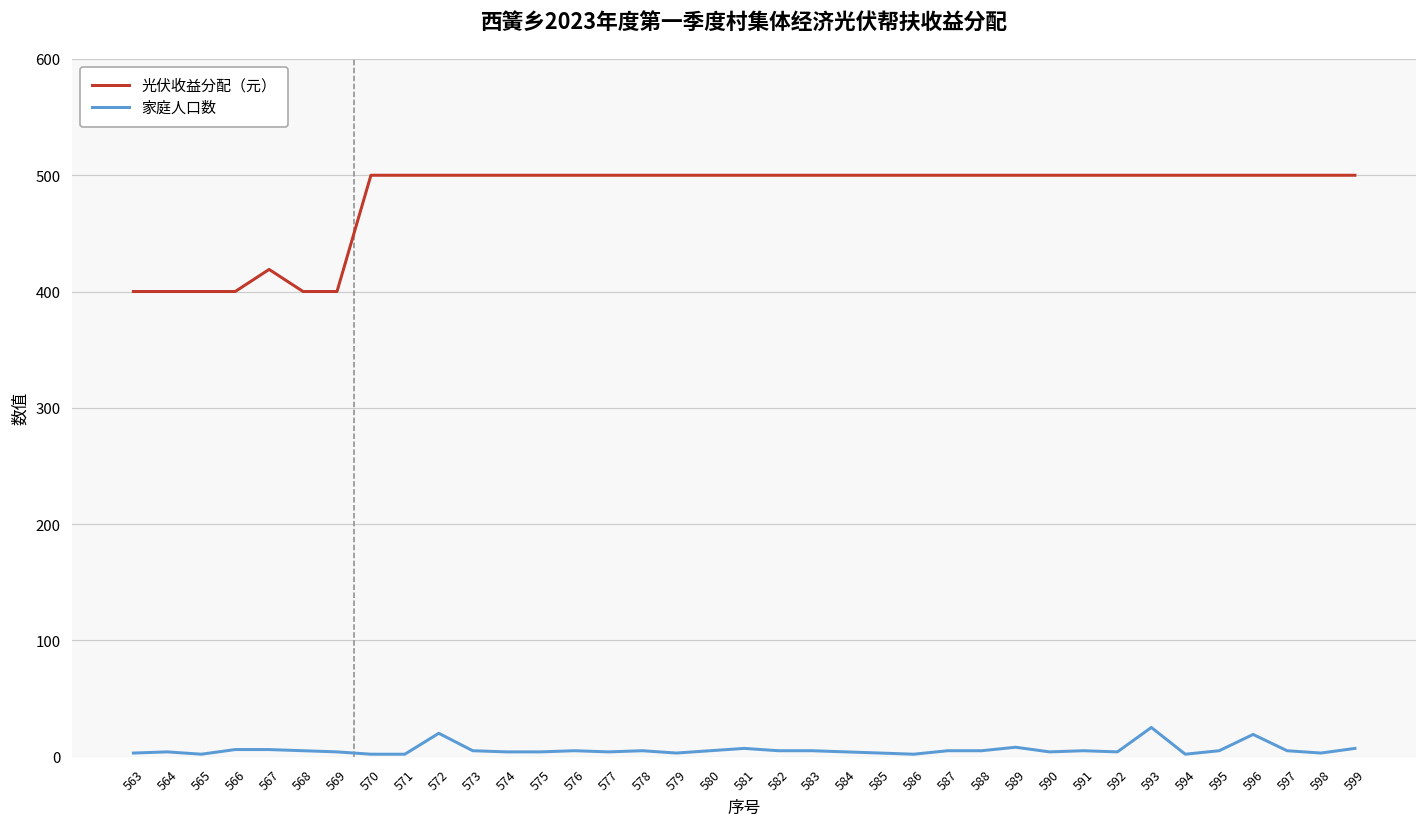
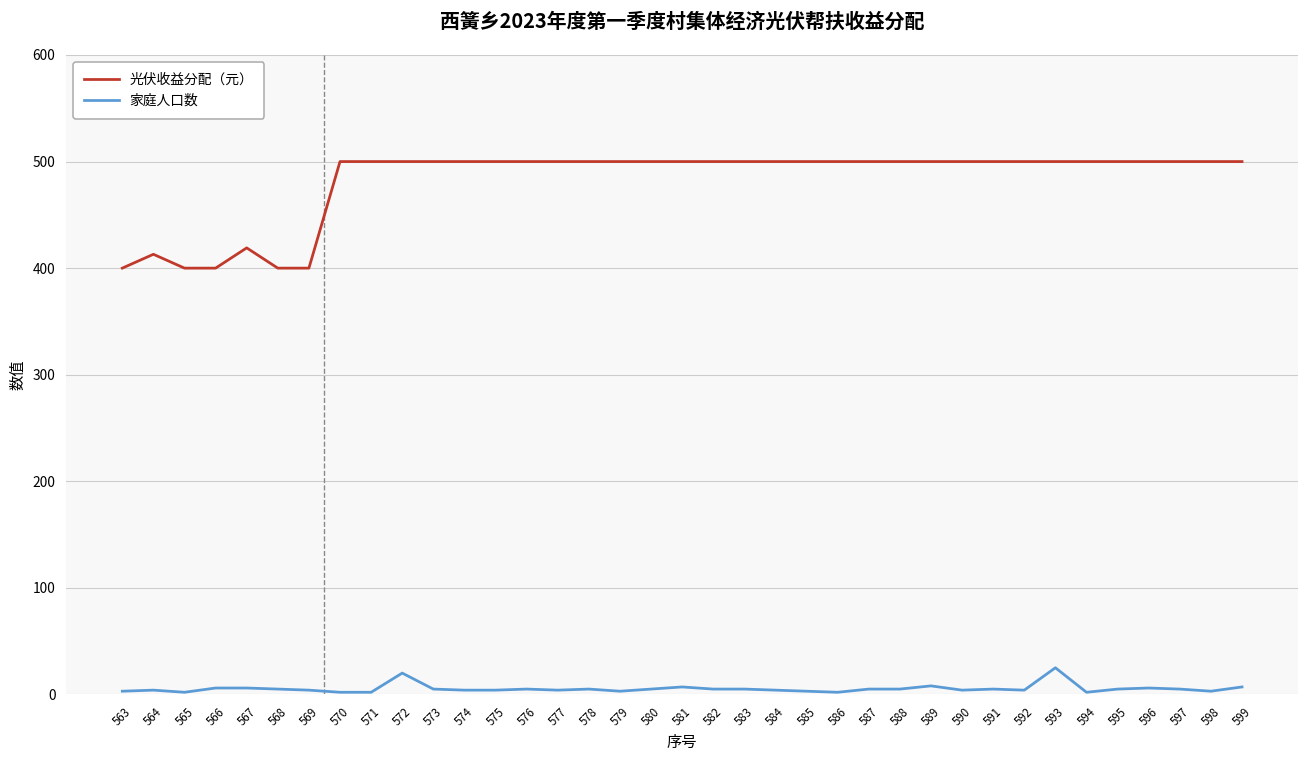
  {
    "光伏收益分配（元）": {
      "563": 400,
-     "564": 400,
+     "564": 410,
      "565": 400,
      "566": 400,
      "567": 420,
      "568": 400,
      "569": 400,
      "570": 500,
      "571": 500,
      "572": 500,
      "573": 500,
      "574": 500,
      "575": 500,
      "576": 500,
      "577": 500,
      "578": 500,
      "579": 500,
      "580": 500,
      "581": 500,
      "582": 500,
      "583": 500,
      "584": 500,
      "585": 500,
      "586": 500,
      "587": 500,
      "588": 500,
      "589": 500,
      "590": 500,
      "591": 500,
      "592": 500,
      "593": 500,
      "594": 500,
      "595": 500,
      "596": 500,
      "597": 500,
      "598": 500,
      "599": 500
    },
    "家庭人口数": {
      "563": 0,
      "564": 0,
      "565": 0,
      "566": 10,
      "567": 10,
      "568": 10,
      "569": 0,
      "570": 0,
      "571": 0,
      "572": 20,
      "573": 10,
      "574": 0,
      "575": 0,
      "576": 10,
      "577": 0,
      "578": 10,
      "579": 0,
      "580": 10,
      "581": 10,
      "582": 10,
      "583": 10,
      "584": 0,
      "585": 0,
      "586": 0,
      "587": 10,
      "588": 10,
      "589": 10,
      "590": 0,
      "591": 10,
      "592": 0,
      "593": 30,
      "594": 0,
      "595": 10,
-     "596": 20,
+     "596": 10,
      "597": 10,
      "598": 0,
      "599": 10
    }
  }
